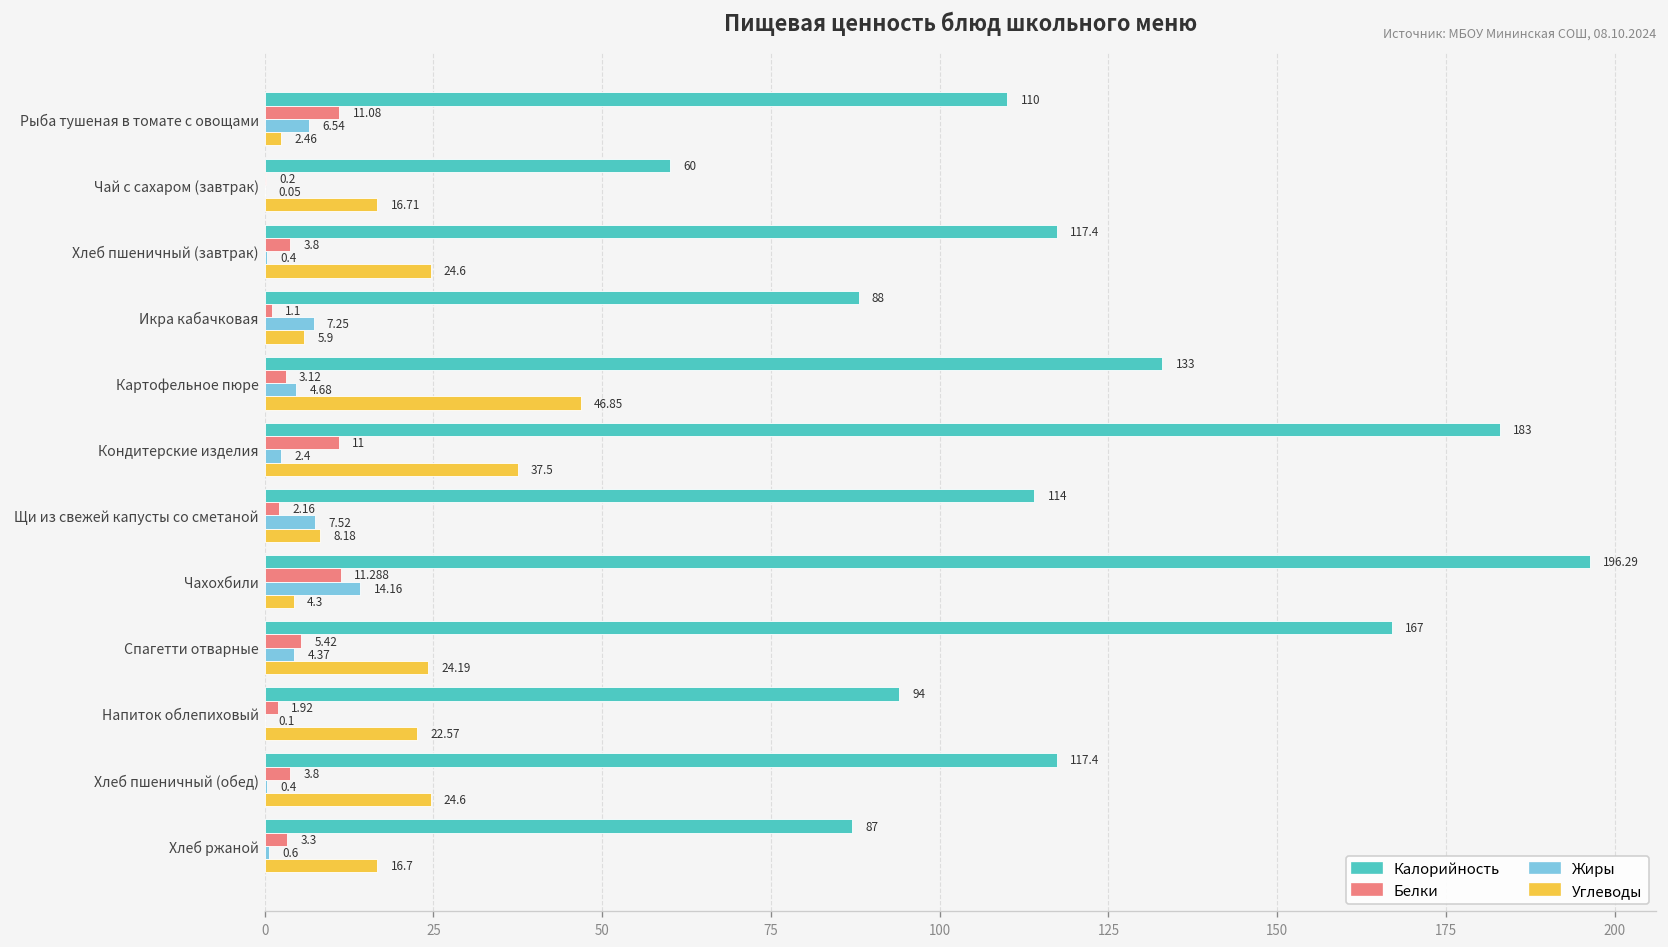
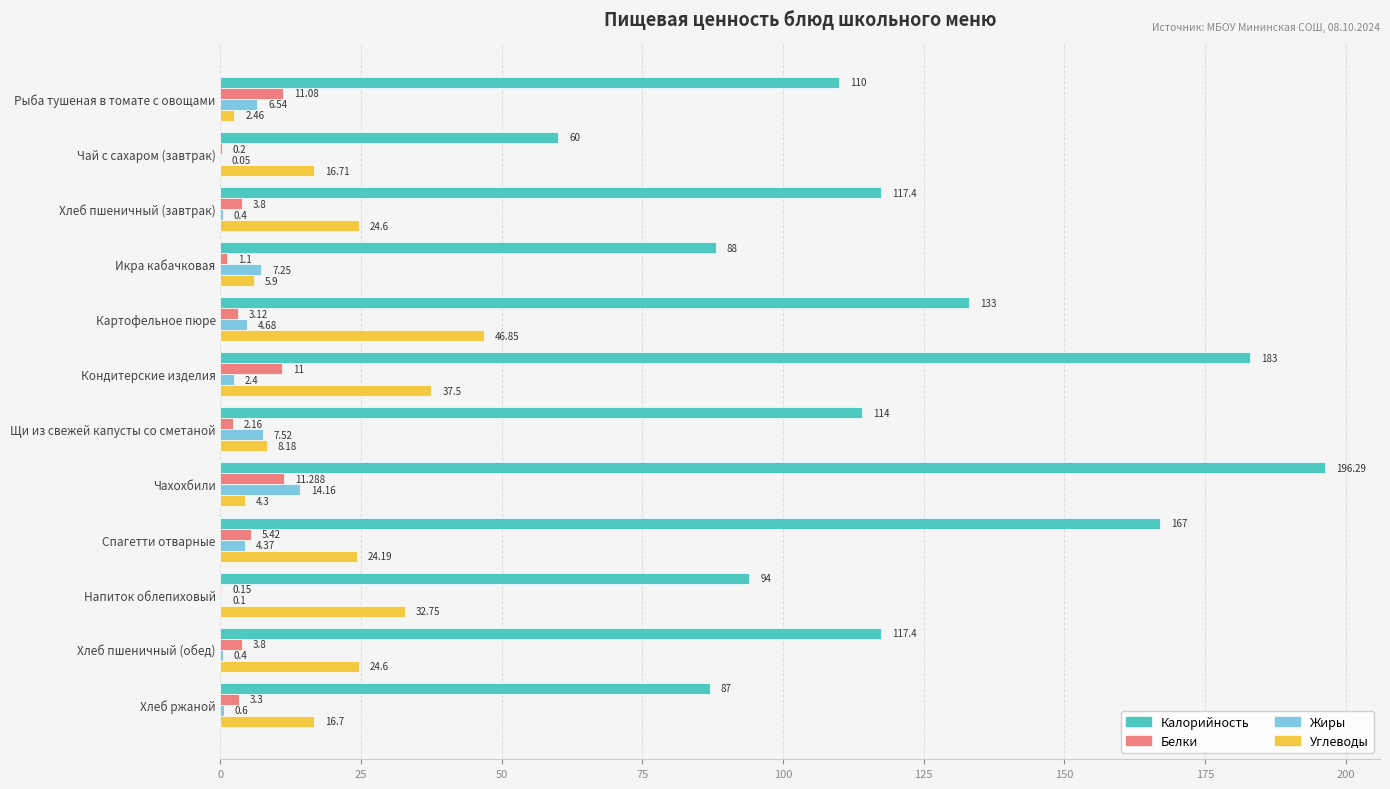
  {
    "Белки": {
      "Рыба тушеная в томате с овощами": 11.08,
      "Чай с сахаром (завтрак)": 0.2,
      "Хлеб пшеничный (завтрак)": 3.8,
      "Икра кабачковая": 1.1,
      "Картофельное пюре": 3.12,
      "Кондитерские изделия": 11,
      "Щи из свежей капусты со сметаной": 2.16,
      "Чахохбили": 11.288,
      "Спагетти отварные": 5.42,
-     "Напиток облепиховый": 1.92,
+     "Напиток облепиховый": 0.15,
      "Хлеб пшеничный (обед)": 3.8,
      "Хлеб ржаной": 3.3
    },
    "Углеводы": {
      "Рыба тушеная в томате с овощами": 2.46,
      "Чай с сахаром (завтрак)": 16.71,
      "Хлеб пшеничный (завтрак)": 24.6,
      "Икра кабачковая": 5.9,
      "Картофельное пюре": 46.85,
      "Кондитерские изделия": 37.5,
      "Щи из свежей капусты со сметаной": 8.18,
      "Чахохбили": 4.3,
      "Спагетти отварные": 24.19,
-     "Напиток облепиховый": 22.57,
+     "Напиток облепиховый": 32.75,
      "Хлеб пшеничный (обед)": 24.6,
      "Хлеб ржаной": 16.7
    }
  }
